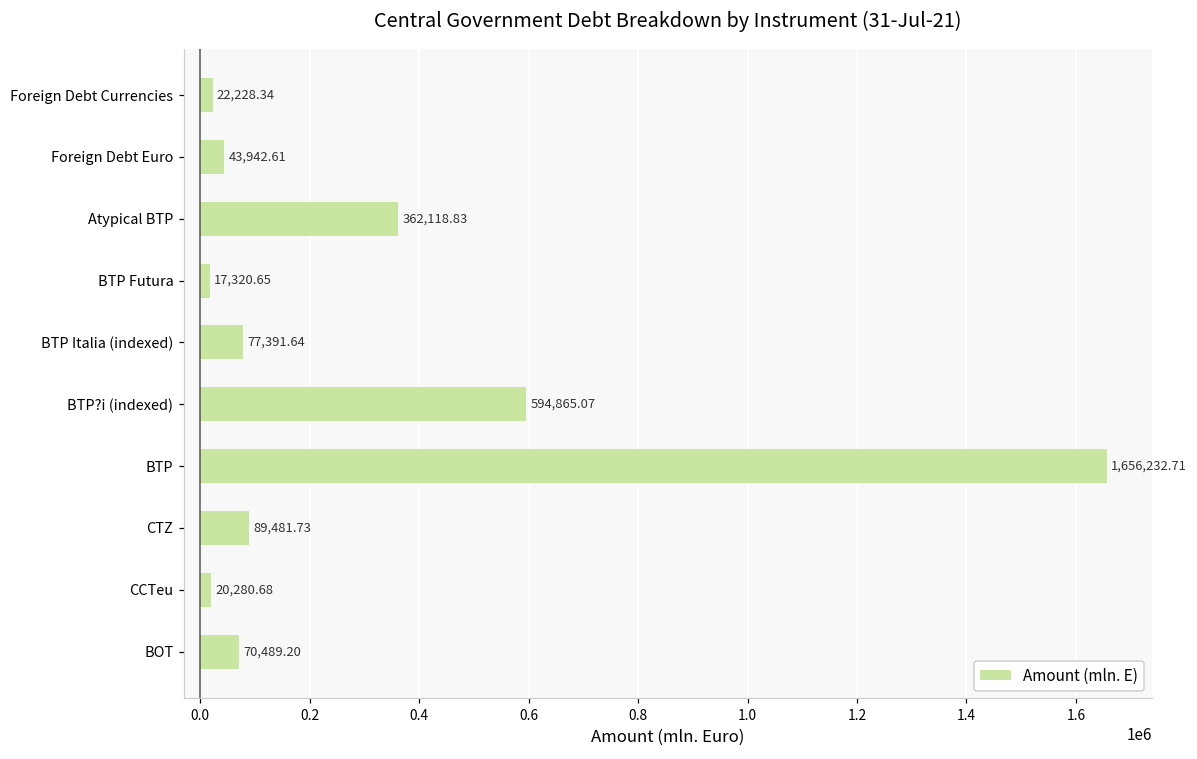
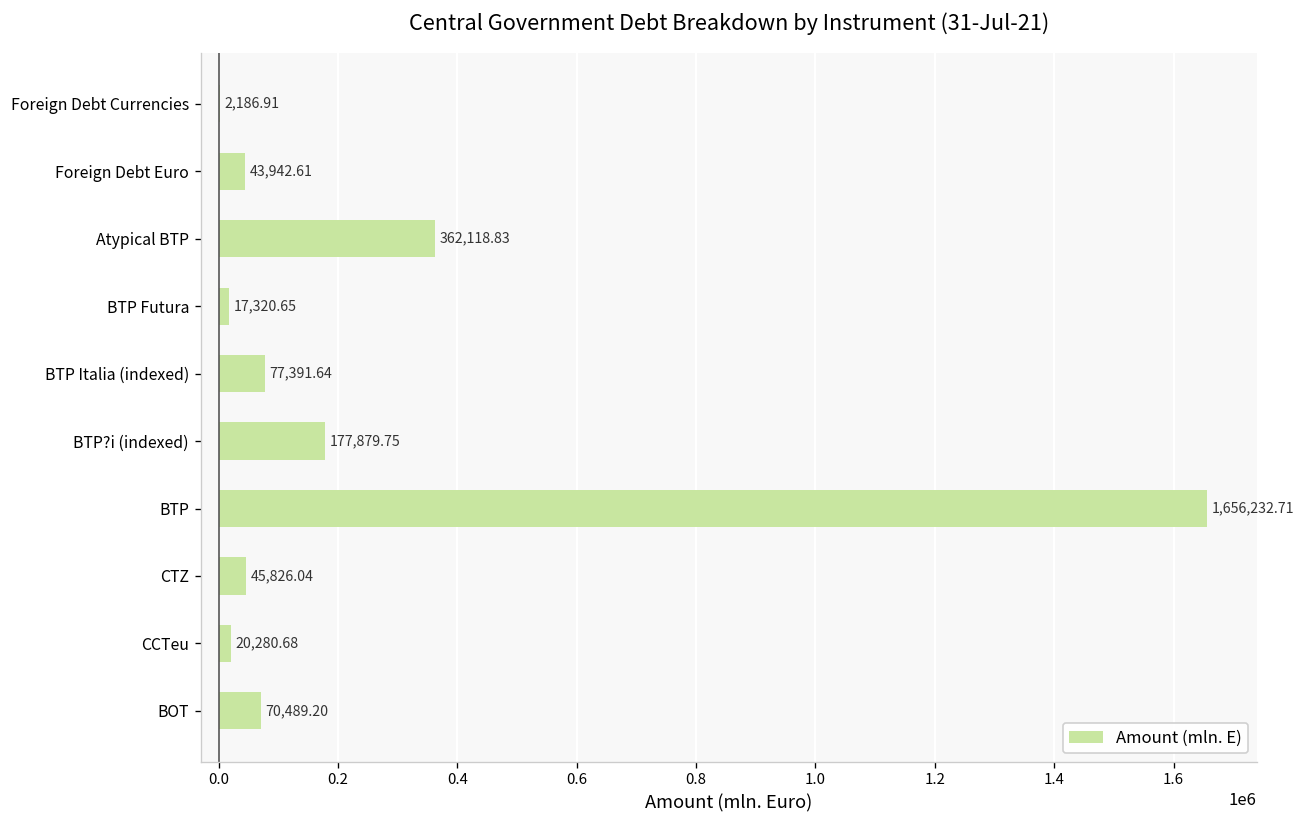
  {
-   "Foreign Debt Currencies": "22,228.34",
+   "Foreign Debt Currencies": "2,186.91",
    "Foreign Debt Euro": "43,942.61",
    "Atypical BTP": "362,118.83",
    "BTP Futura": "17,320.65",
    "BTP Italia (indexed)": "77,391.64",
-   "BTP?i (indexed)": "594,865.07",
+   "BTP?i (indexed)": "177,879.75",
    "BTP": "1,656,232.71",
-   "CTZ": "89,481.73",
+   "CTZ": "45,826.04",
    "CCTeu": "20,280.68",
    "BOT": "70,489.20"
  }
